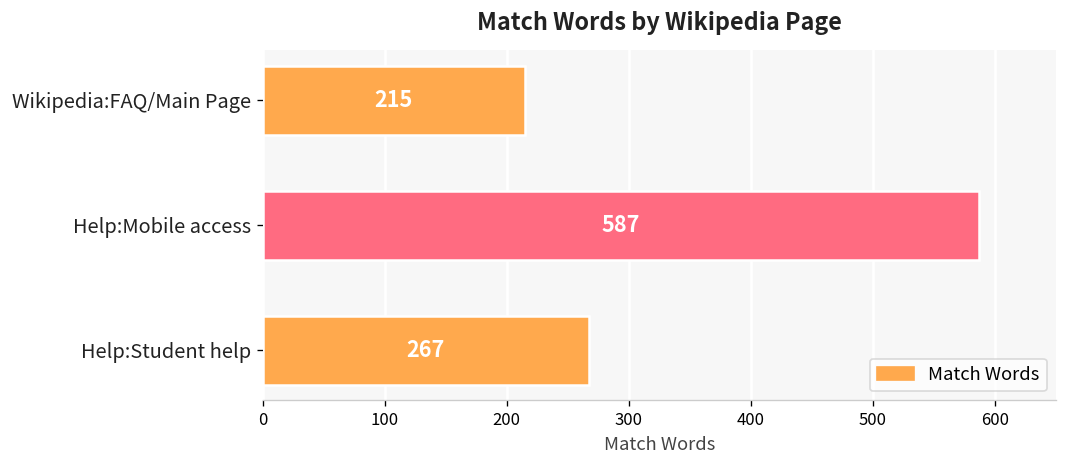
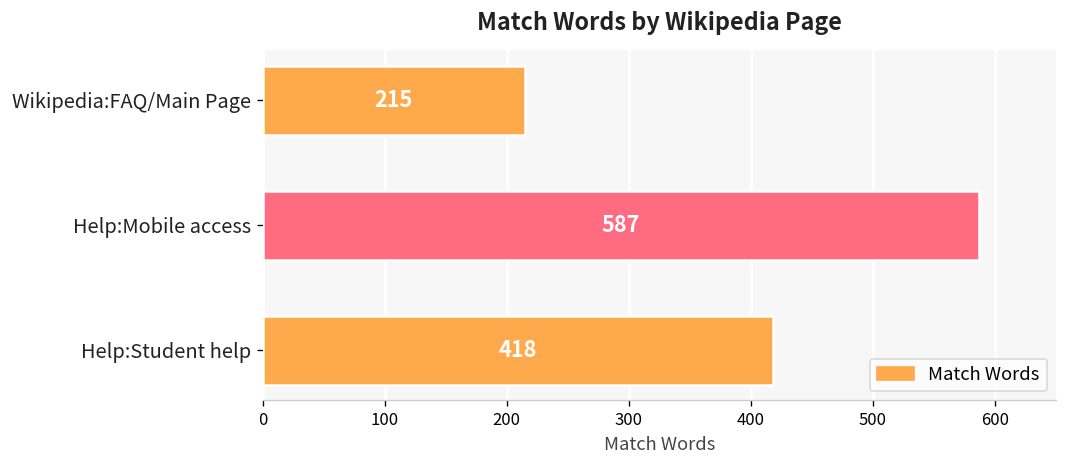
  {
    "Wikipedia:FAQ/Main Page": 215,
    "Help:Mobile access": 587,
-   "Help:Student help": 267
+   "Help:Student help": 418
  }
